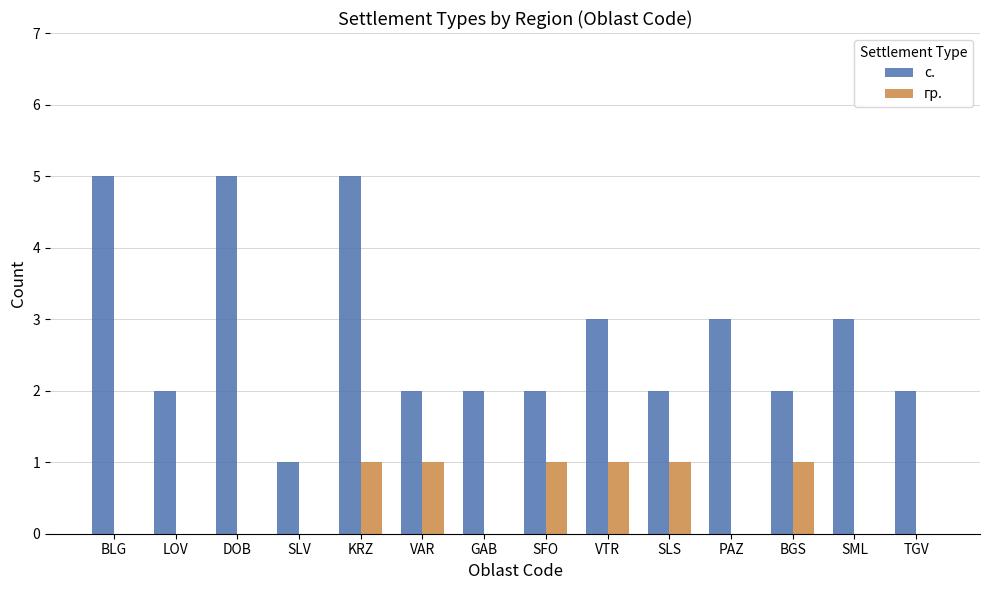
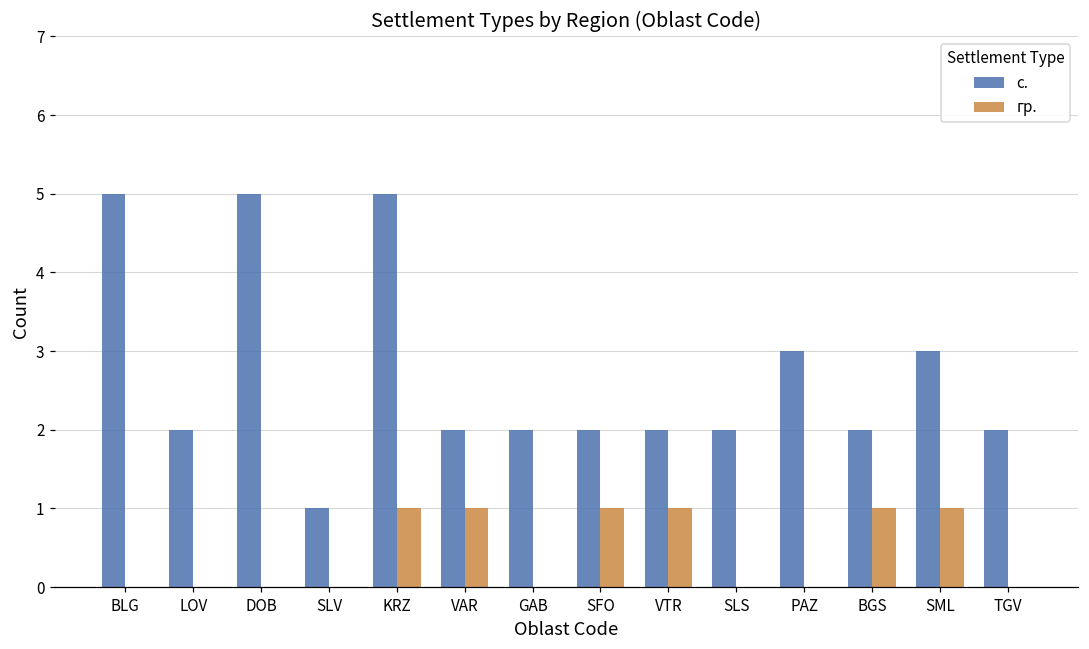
  {
    "с.": {
      "BLG": 5,
      "LOV": 2,
      "DOB": 5,
      "SLV": 1,
      "KRZ": 5,
      "VAR": 2,
      "GAB": 2,
      "SFO": 2,
-     "VTR": 3,
+     "VTR": 2,
      "SLS": 2,
      "PAZ": 3,
      "BGS": 2,
      "SML": 3,
      "TGV": 2
    },
    "гр.": {
      "BLG": 0,
      "LOV": 0,
      "DOB": 0,
      "SLV": 0,
      "KRZ": 1,
      "VAR": 1,
      "GAB": 0,
      "SFO": 1,
      "VTR": 1,
-     "SLS": 1,
+     "SLS": 0,
      "PAZ": 0,
      "BGS": 1,
-     "SML": 0,
+     "SML": 1,
      "TGV": 0
    }
  }
